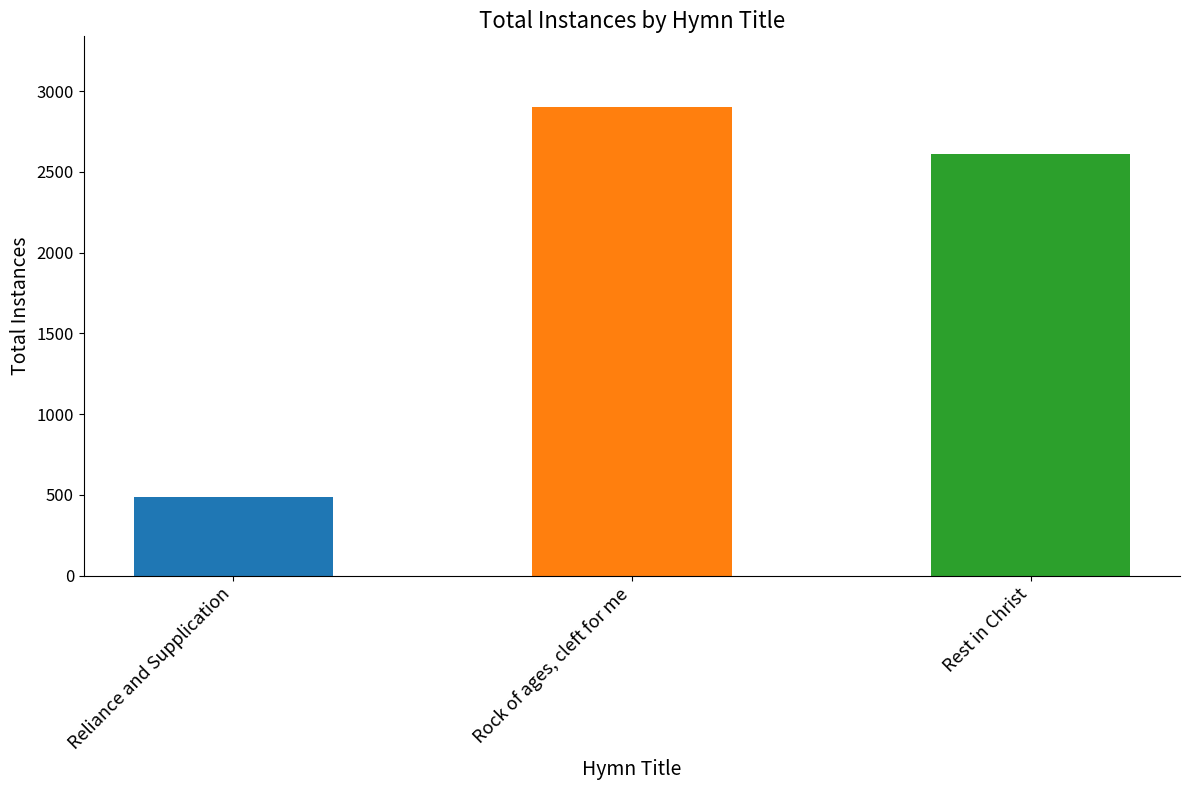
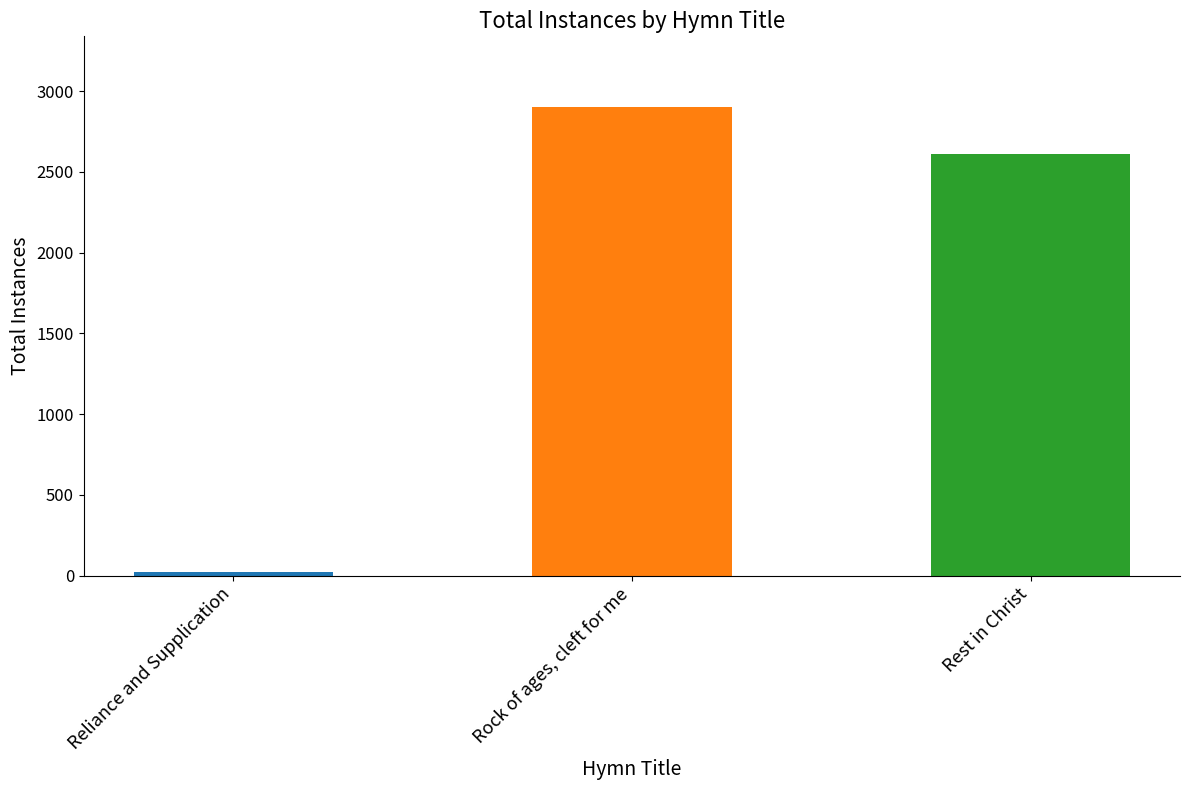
  {
-   "Reliance and Supplication": 490,
+   "Reliance and Supplication": 20,
    "Rock of ages, cleft for me": 2900,
    "Rest in Christ": 2610
  }
